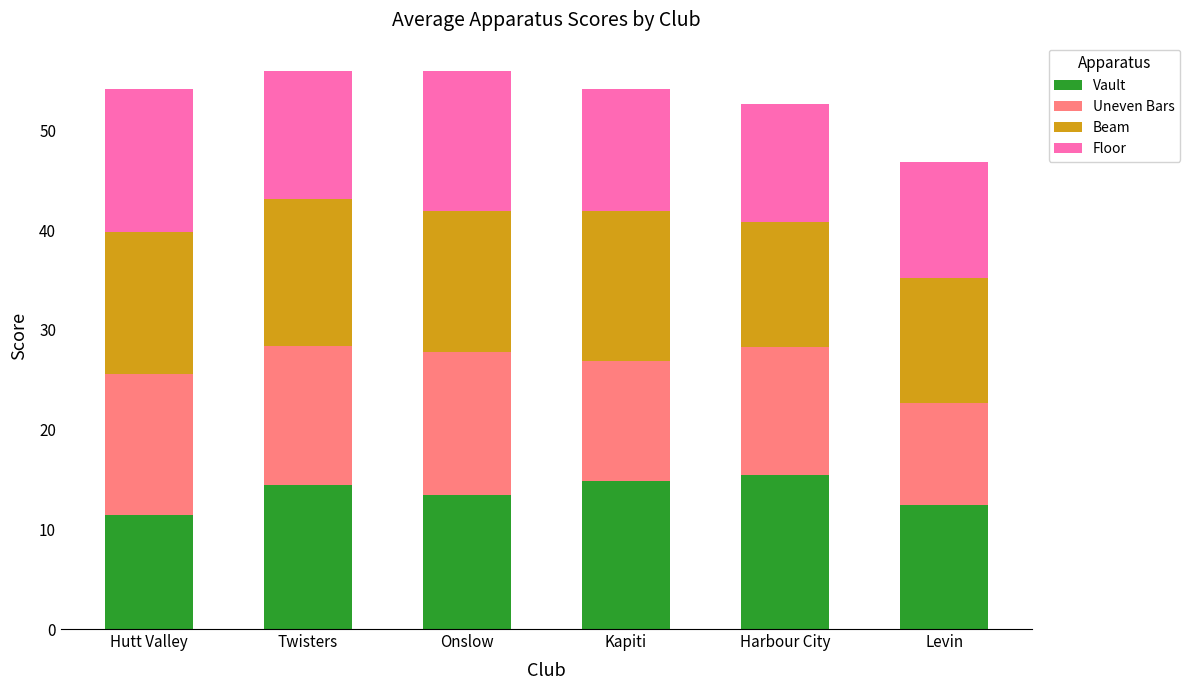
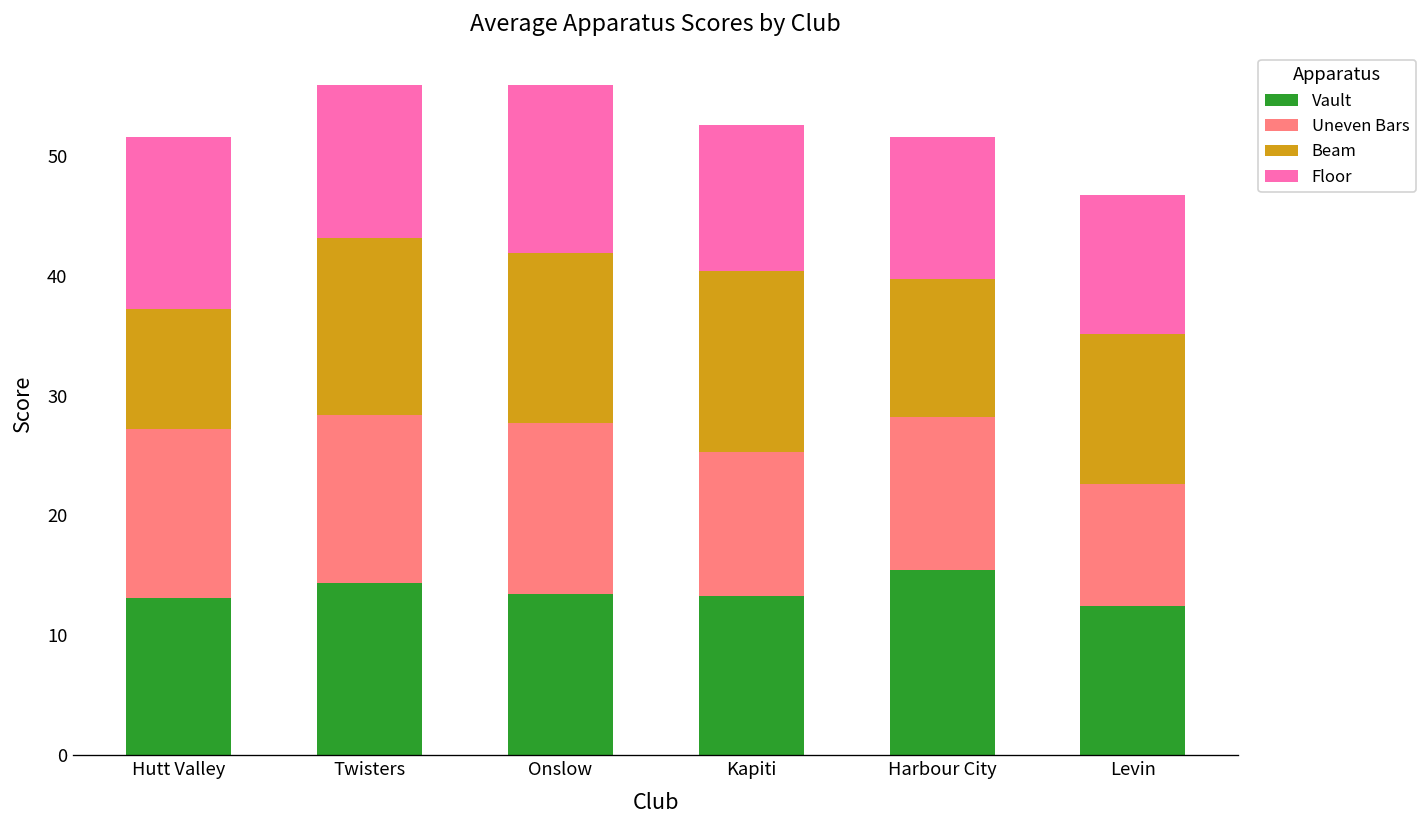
  {
    "Vault": {
-     "Hutt Valley": 11,
+     "Hutt Valley": 13,
      "Twisters": 14,
      "Onslow": 13,
-     "Kapiti": 15,
+     "Kapiti": 13,
      "Harbour City": 15,
      "Levin": 12
    },
    "Beam": {
-     "Hutt Valley": 14,
+     "Hutt Valley": 10,
      "Twisters": 15,
      "Onslow": 14,
      "Kapiti": 15,
-     "Harbour City": 13,
+     "Harbour City": 12,
      "Levin": 13
    }
  }
